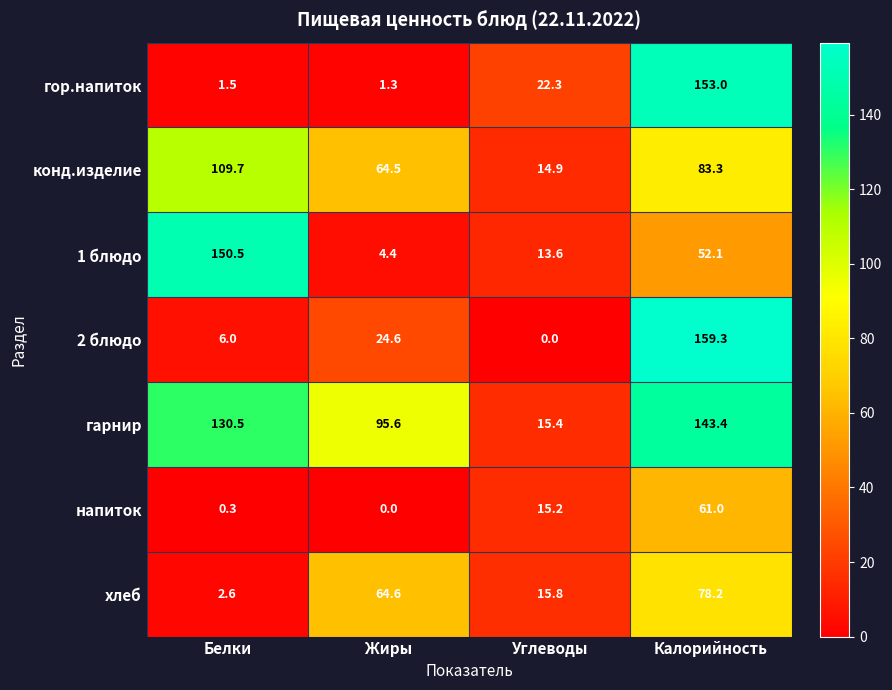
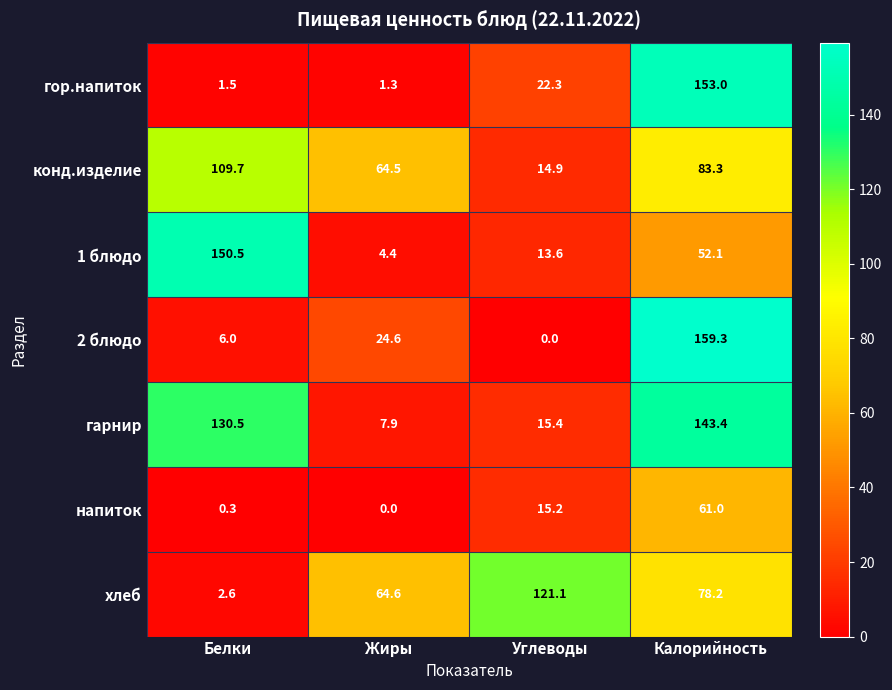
  {
    "гор.напиток": {
      "Белки": 1.5,
      "Жиры": 1.3,
      "Углеводы": 22.3,
      "Калорийность": 153.0
    },
    "конд.изделие": {
      "Белки": 109.7,
      "Жиры": 64.5,
      "Углеводы": 14.9,
      "Калорийность": 83.3
    },
    "1 блюдо": {
      "Белки": 150.5,
      "Жиры": 4.4,
      "Углеводы": 13.6,
      "Калорийность": 52.1
    },
    "2 блюдо": {
      "Белки": 6.0,
      "Жиры": 24.6,
      "Углеводы": 0.0,
      "Калорийность": 159.3
    },
    "гарнир": {
      "Белки": 130.5,
-     "Жиры": 95.6,
+     "Жиры": 7.9,
      "Углеводы": 15.4,
      "Калорийность": 143.4
    },
    "напиток": {
      "Белки": 0.3,
      "Жиры": 0.0,
      "Углеводы": 15.2,
      "Калорийность": 61.0
    },
    "хлеб": {
      "Белки": 2.6,
      "Жиры": 64.6,
-     "Углеводы": 15.8,
+     "Углеводы": 121.1,
      "Калорийность": 78.2
    }
  }
